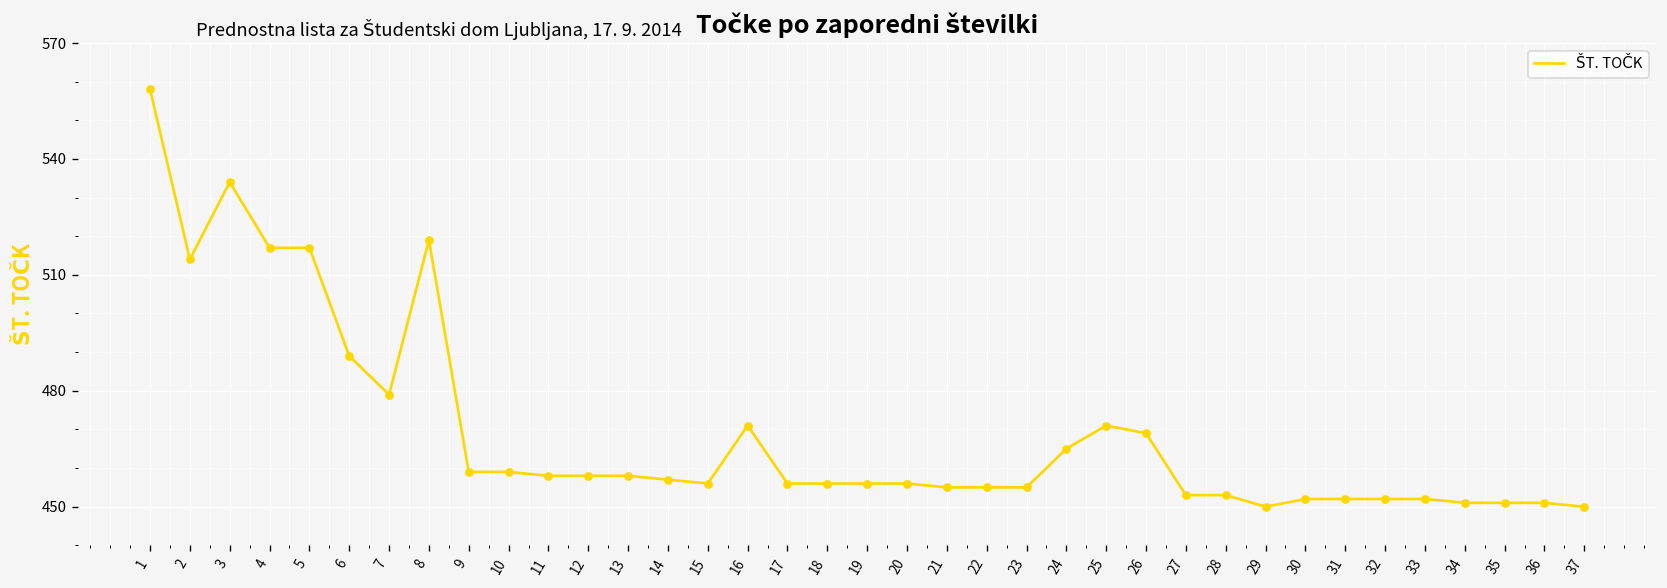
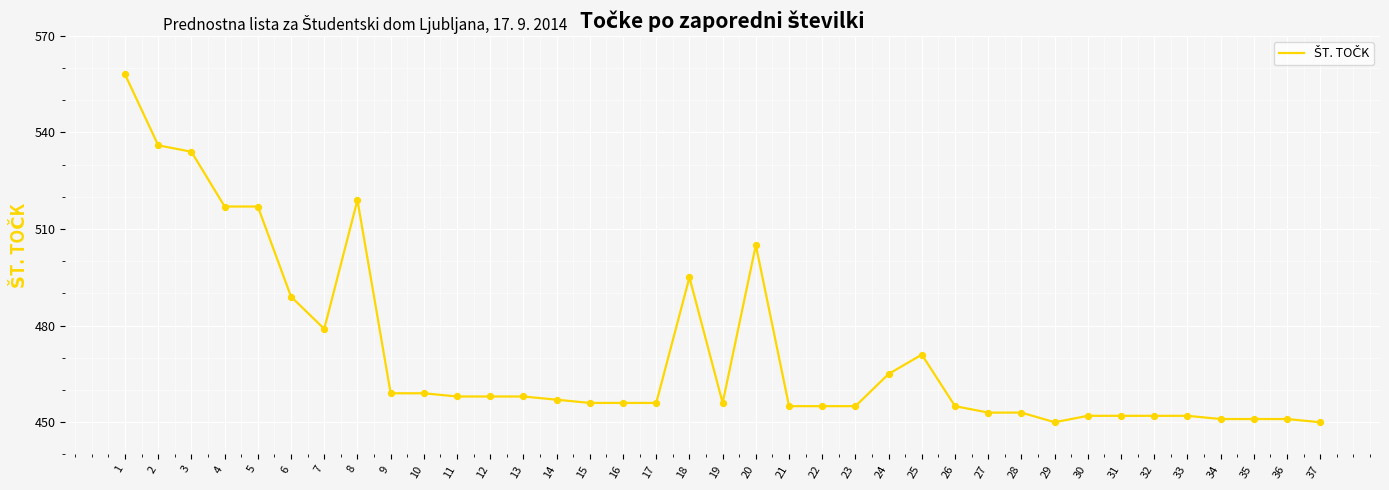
  {
    "1": 558,
-   "2": 514,
+   "2": 536,
    "3": 534,
    "4": 517,
    "5": 517,
    "6": 489,
    "7": 479,
    "8": 519,
    "9": 459,
    "10": 459,
    "11": 458,
    "12": 458,
    "13": 458,
    "14": 457,
    "15": 456,
-   "16": 471,
+   "16": 456,
    "17": 456,
-   "18": 456,
+   "18": 495,
    "19": 456,
-   "20": 456,
+   "20": 505,
    "21": 455,
    "22": 455,
    "23": 455,
    "24": 465,
    "25": 471,
-   "26": 469,
+   "26": 455,
    "27": 453,
    "28": 453,
    "29": 450,
    "30": 452,
    "31": 452,
    "32": 452,
    "33": 452,
    "34": 451,
    "35": 451,
    "36": 451,
    "37": 450
  }
